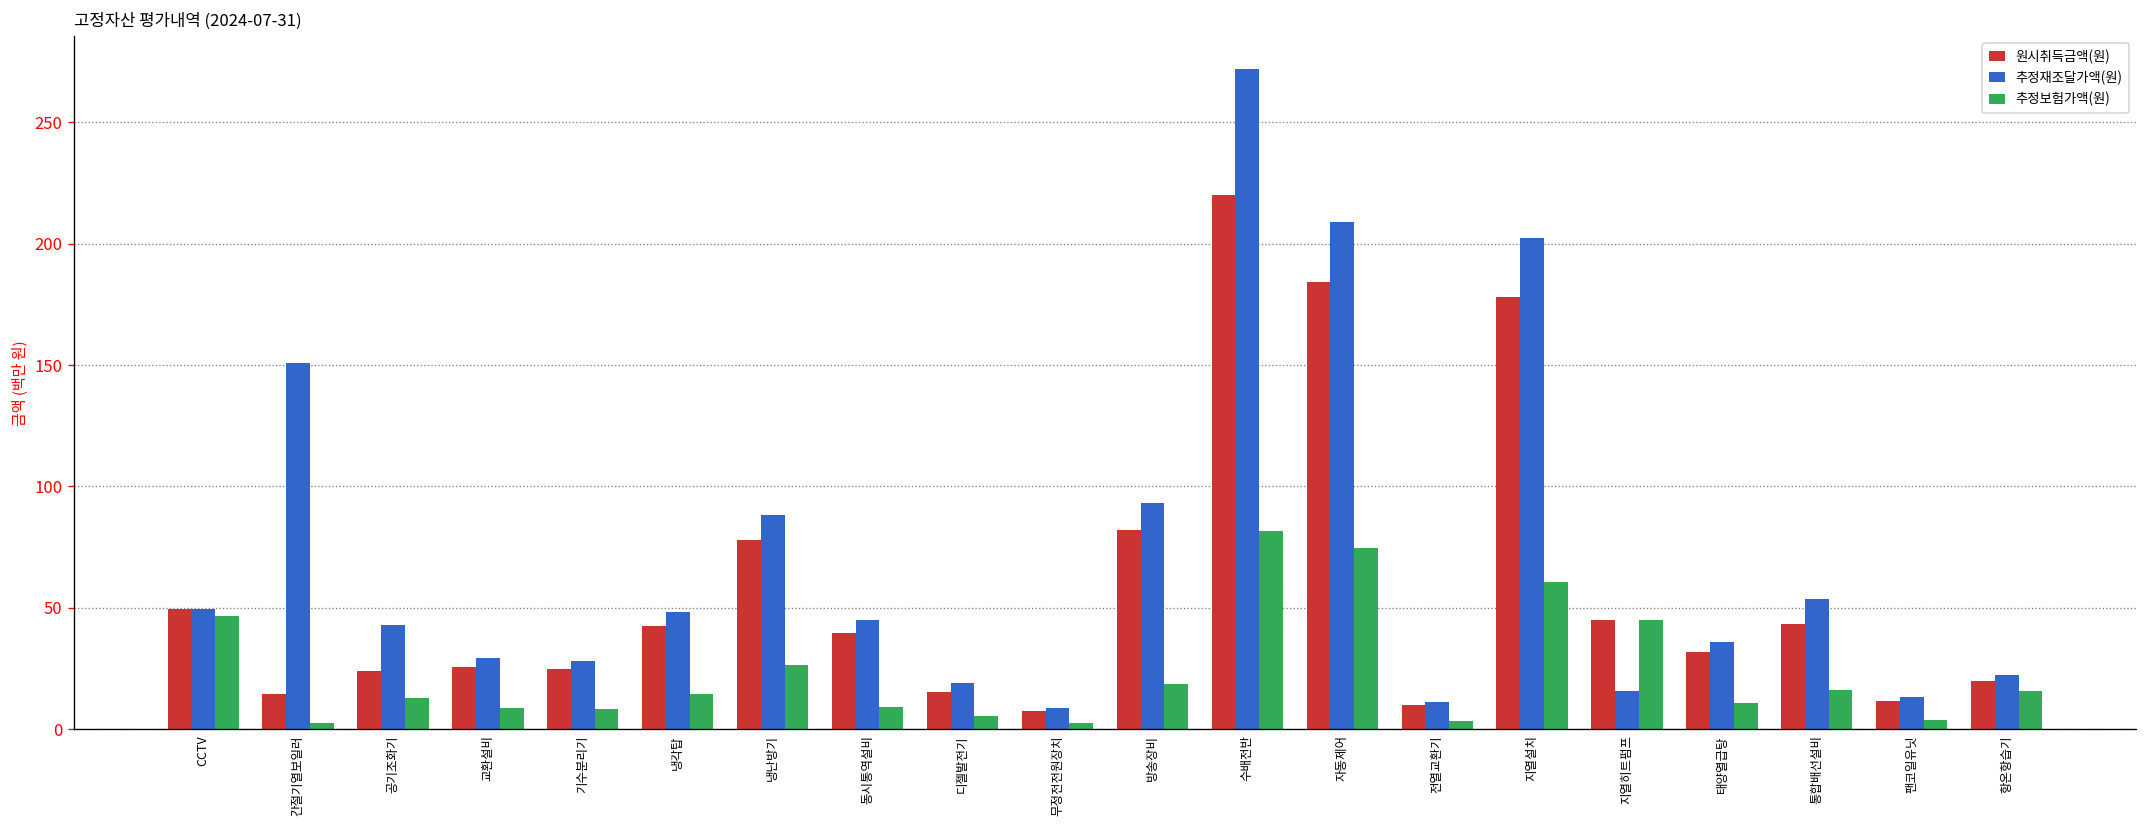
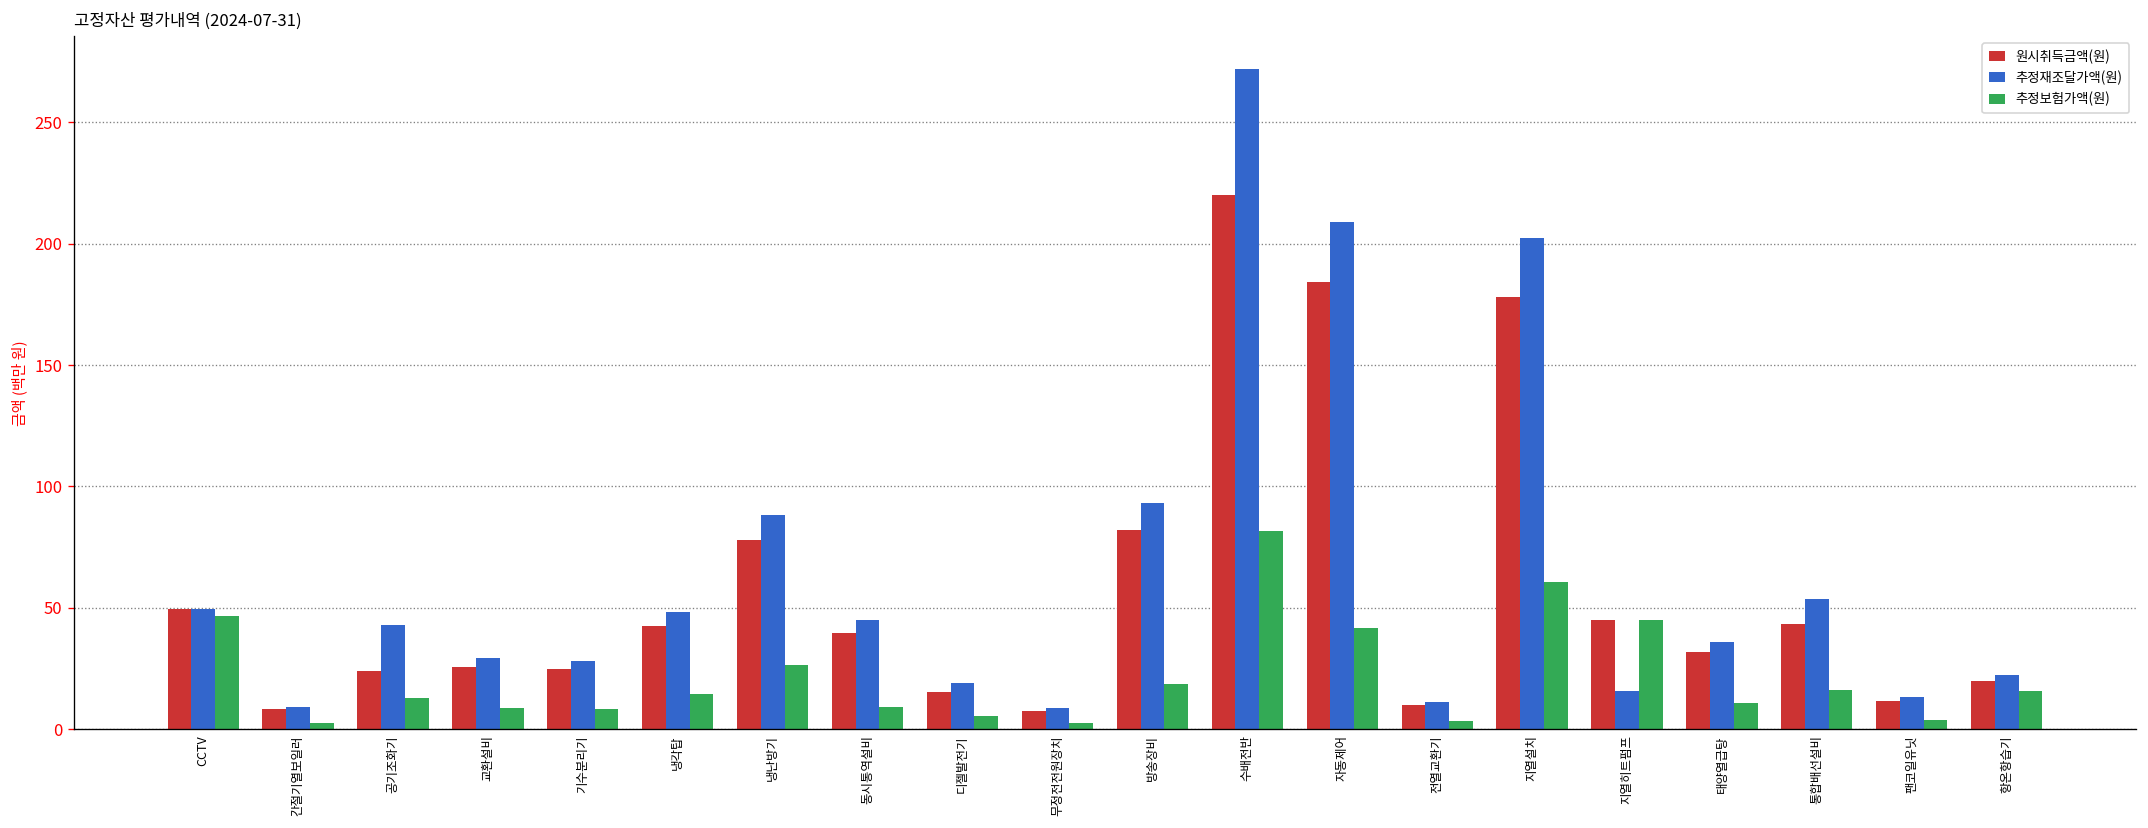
  {
    "원시취득금액(원)": {
      "CCTV": 49,
-     "간절기열보일러": 14,
+     "간절기열보일러": 8,
      "공기조화기": 24,
      "교환설비": 26,
      "기수분리기": 25,
      "냉각탑": 43,
      "냉난방기": 78,
      "동시통역설비": 40,
      "디젤발전기": 15,
      "무정전전원장치": 8,
      "방송장비": 82,
      "수배전반": 220,
      "자동제어": 184,
      "전열교환기": 10,
      "지열설치": 178,
      "지열히트펌프": 45,
      "태양열급탕": 32,
      "통합배선설비": 43,
      "팬코일유닛": 12,
      "항온항습기": 20
    },
    "추정재조달가액(원)": {
      "CCTV": 50,
-     "간절기열보일러": 151,
+     "간절기열보일러": 9,
      "공기조화기": 43,
      "교환설비": 29,
      "기수분리기": 28,
      "냉각탑": 48,
      "냉난방기": 88,
      "동시통역설비": 45,
      "디젤발전기": 19,
      "무정전전원장치": 9,
      "방송장비": 93,
      "수배전반": 272,
      "자동제어": 209,
      "전열교환기": 11,
      "지열설치": 202,
      "지열히트펌프": 16,
      "태양열급탕": 36,
      "통합배선설비": 54,
      "팬코일유닛": 13,
      "항온항습기": 23
    },
    "추정보험가액(원)": {
      "CCTV": 47,
      "간절기열보일러": 3,
      "공기조화기": 13,
      "교환설비": 9,
      "기수분리기": 8,
      "냉각탑": 15,
      "냉난방기": 27,
      "동시통역설비": 9,
      "디젤발전기": 6,
      "무정전전원장치": 3,
      "방송장비": 19,
      "수배전반": 82,
-     "자동제어": 75,
+     "자동제어": 42,
      "전열교환기": 3,
      "지열설치": 61,
      "지열히트펌프": 45,
      "태양열급탕": 11,
      "통합배선설비": 16,
      "팬코일유닛": 4,
      "항온항습기": 16
    }
  }
